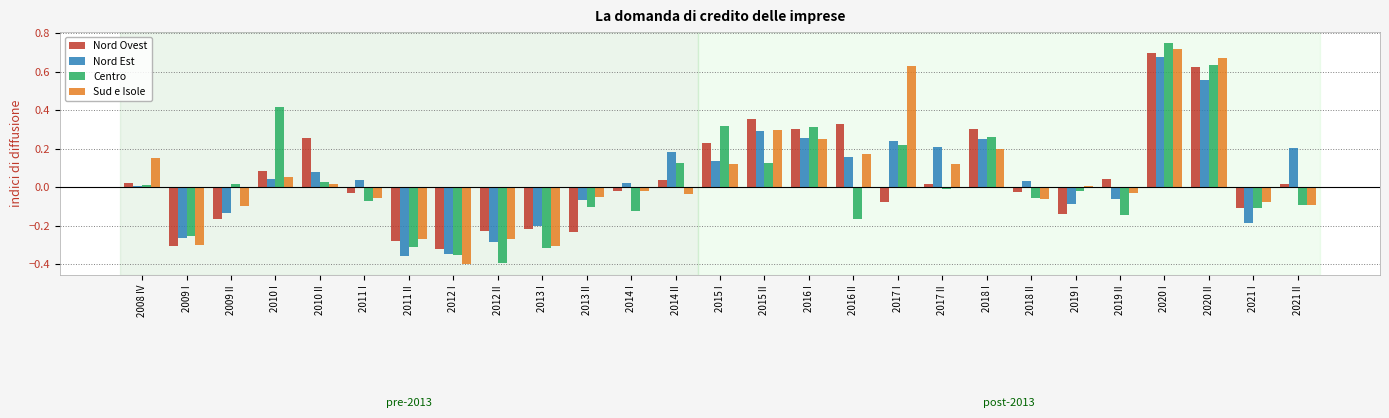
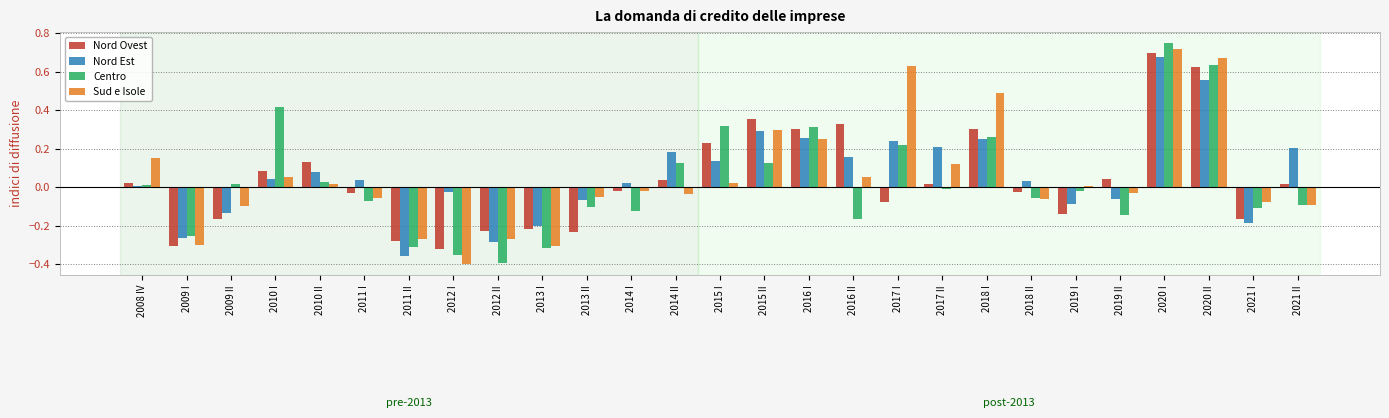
  {
    "Nord Ovest": {
      "2008 IV": 0.02,
      "2009 I": -0.31,
      "2009 II": -0.17,
      "2010 I": 0.08,
-     "2010 II": 0.26,
+     "2010 II": 0.13,
      "2011 I": -0.03,
      "2011 II": -0.28,
      "2012 I": -0.32,
      "2012 II": -0.23,
      "2013 I": -0.22,
      "2013 II": -0.23,
      "2014 I": -0.02,
      "2014 II": 0.04,
      "2015 I": 0.23,
      "2015 II": 0.35,
      "2016 I": 0.30,
      "2016 II": 0.33,
      "2017 I": -0.08,
      "2017 II": 0.02,
      "2018 I": 0.30,
      "2018 II": -0.03,
      "2019 I": -0.14,
      "2019 II": 0.04,
      "2020 I": 0.70,
      "2020 II": 0.63,
-     "2021 I": -0.11,
+     "2021 I": -0.17,
      "2021 II": 0.02
    },
    "Nord Est": {
      "2009 I": -0.27,
      "2009 II": -0.13,
      "2010 I": 0.04,
      "2010 II": 0.08,
      "2011 I": 0.04,
      "2011 II": -0.36,
-     "2012 I": -0.35,
+     "2012 I": -0.03,
      "2012 II": -0.28,
      "2013 I": -0.20,
      "2013 II": -0.07,
      "2014 I": 0.02,
      "2014 II": 0.18,
      "2015 I": 0.13,
      "2015 II": 0.29,
      "2016 I": 0.26,
      "2016 II": 0.16,
      "2017 I": 0.24,
      "2017 II": 0.21,
      "2018 I": 0.25,
      "2018 II": 0.03,
      "2019 I": -0.09,
      "2019 II": -0.06,
      "2020 I": 0.68,
      "2020 II": 0.56,
      "2021 I": -0.19,
      "2021 II": 0.21
    },
    "Centro": {
      "2009 I": -0.25,
      "2009 II": 0.01,
      "2010 I": 0.42,
      "2010 II": 0.03,
      "2011 I": -0.07,
      "2011 II": -0.31,
      "2012 I": -0.35,
      "2012 II": -0.39,
      "2013 I": -0.32,
      "2013 II": -0.11,
      "2014 I": -0.13,
      "2014 II": 0.13,
      "2015 I": 0.32,
      "2015 II": 0.13,
      "2016 I": 0.31,
      "2016 II": -0.17,
      "2017 I": 0.22,
      "2018 I": 0.26,
      "2018 II": -0.05,
      "2019 I": -0.02,
      "2019 II": -0.14,
      "2020 I": 0.75,
      "2020 II": 0.64,
      "2021 I": -0.11,
      "2021 II": -0.09
    },
    "Sud e Isole": {
      "2008 IV": 0.15,
      "2009 I": -0.30,
      "2009 II": -0.10,
      "2010 I": 0.06,
      "2010 II": 0.02,
      "2011 I": -0.06,
      "2011 II": -0.27,
      "2012 I": -0.40,
      "2012 II": -0.27,
      "2013 I": -0.31,
      "2013 II": -0.05,
      "2014 I": -0.02,
      "2014 II": -0.03,
-     "2015 I": 0.12,
+     "2015 I": 0.02,
      "2015 II": 0.30,
      "2016 I": 0.25,
-     "2016 II": 0.17,
+     "2016 II": 0.05,
      "2017 I": 0.63,
      "2017 II": 0.12,
-     "2018 I": 0.20,
+     "2018 I": 0.49,
      "2018 II": -0.06,
      "2019 II": -0.03,
      "2020 I": 0.72,
      "2020 II": 0.67,
      "2021 I": -0.08,
      "2021 II": -0.09
    }
  }
